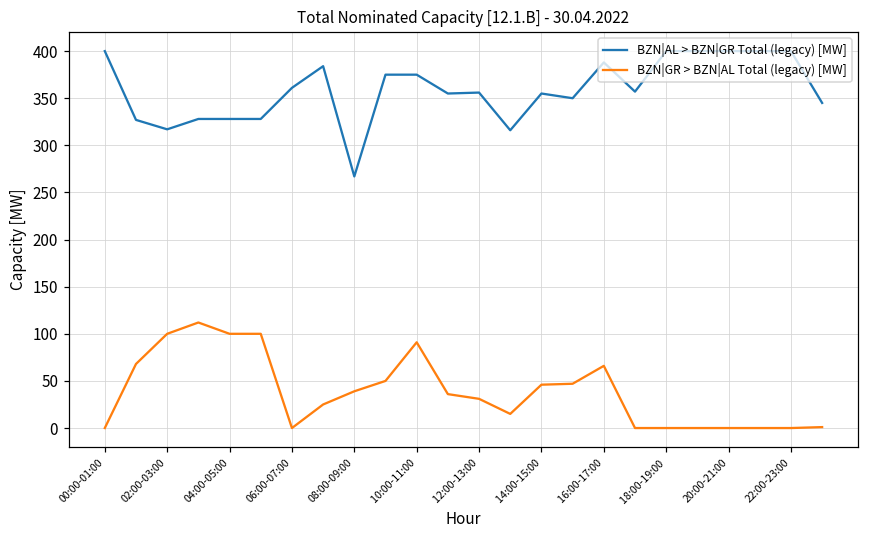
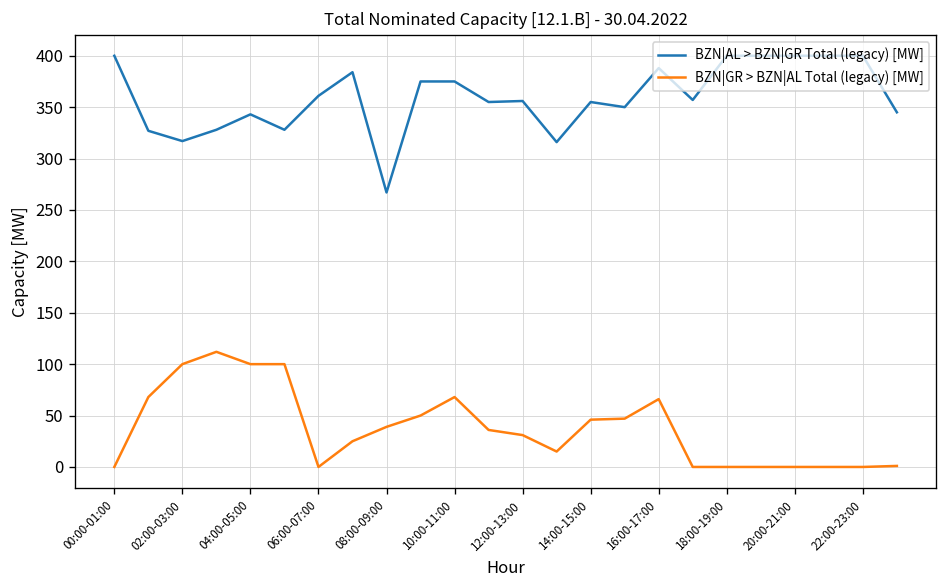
  {
    "BZN|AL > BZN|GR Total (legacy) [MW]": {
      "00:00-01:00": 400,
      "02:00-03:00": 320,
-     "04:00-05:00": 330,
+     "04:00-05:00": 340,
      "06:00-07:00": 360,
      "08:00-09:00": 270,
      "10:00-11:00": 380,
      "12:00-13:00": 360,
      "14:00-15:00": 360
    },
    "BZN|GR > BZN|AL Total (legacy) [MW]": {
      "00:00-01:00": 0,
      "02:00-03:00": 100,
      "04:00-05:00": 100,
      "06:00-07:00": 0,
      "08:00-09:00": 40,
-     "10:00-11:00": 90,
+     "10:00-11:00": 70,
      "12:00-13:00": 30,
      "14:00-15:00": 50,
      "16:00-17:00": 70,
      "18:00-19:00": 0,
      "20:00-21:00": 0,
      "22:00-23:00": 0
    }
  }
